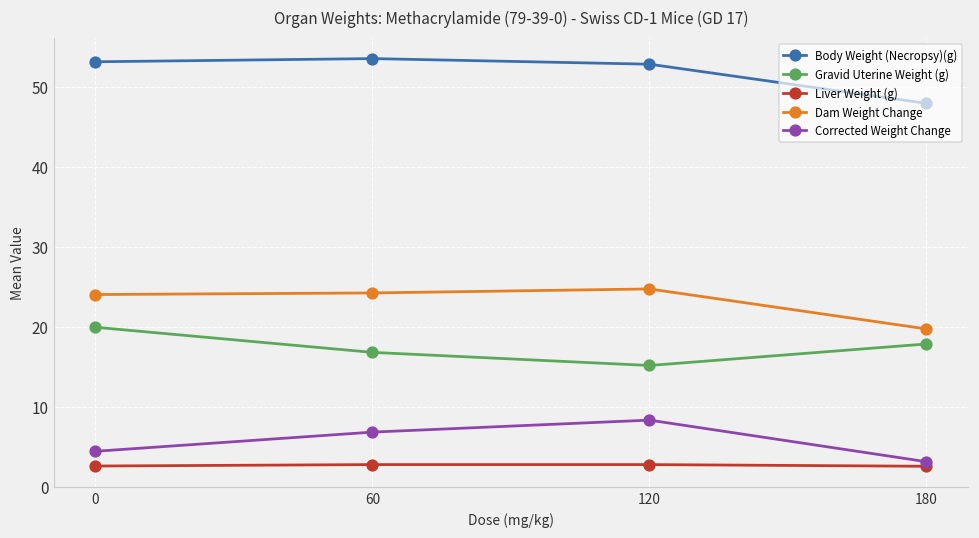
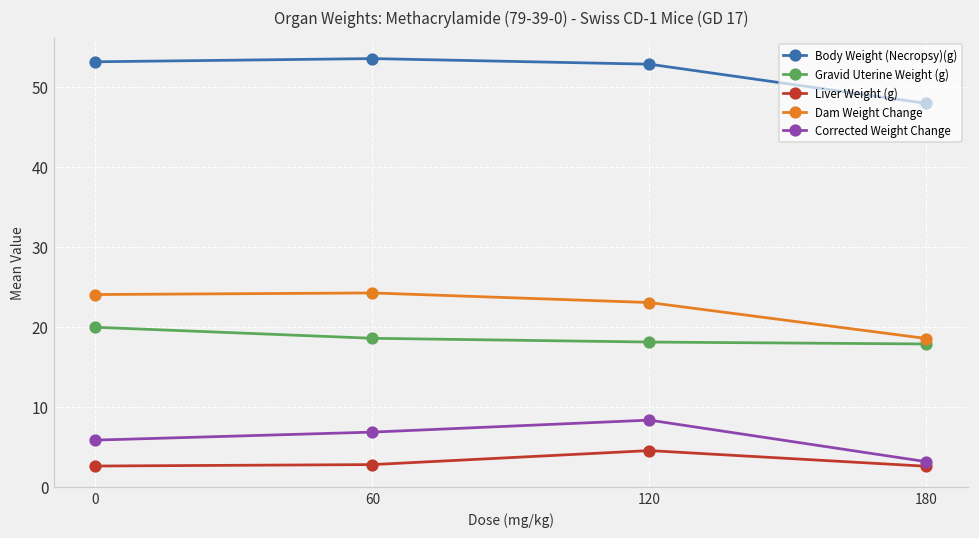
  {
    "Body Weight (Necropsy)(g)": {
      "0": 53,
      "60": 54,
      "120": 53
    },
    "Gravid Uterine Weight (g)": {
      "0": 20,
-     "60": 17,
-     "120": 15,
+     "60": 19,
+     "120": 18,
      "180": 18
    },
    "Liver Weight (g)": {
      "0": 3,
      "60": 3,
-     "120": 3,
+     "120": 4,
      "180": 3
    },
    "Dam Weight Change": {
      "0": 24,
      "60": 24,
-     "120": 25,
-     "180": 20
+     "120": 23,
+     "180": 19
    },
    "Corrected Weight Change": {
-     "0": 4,
+     "0": 6,
      "60": 7,
      "120": 8,
      "180": 3
    }
  }
